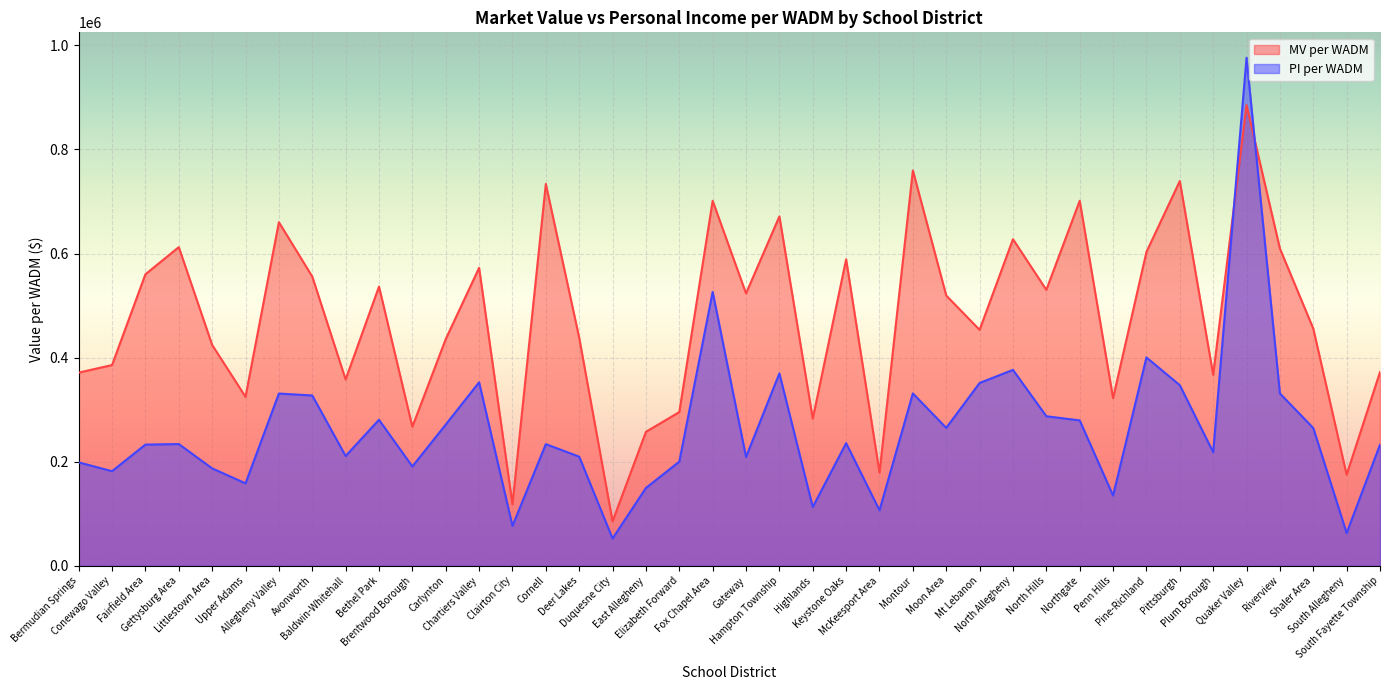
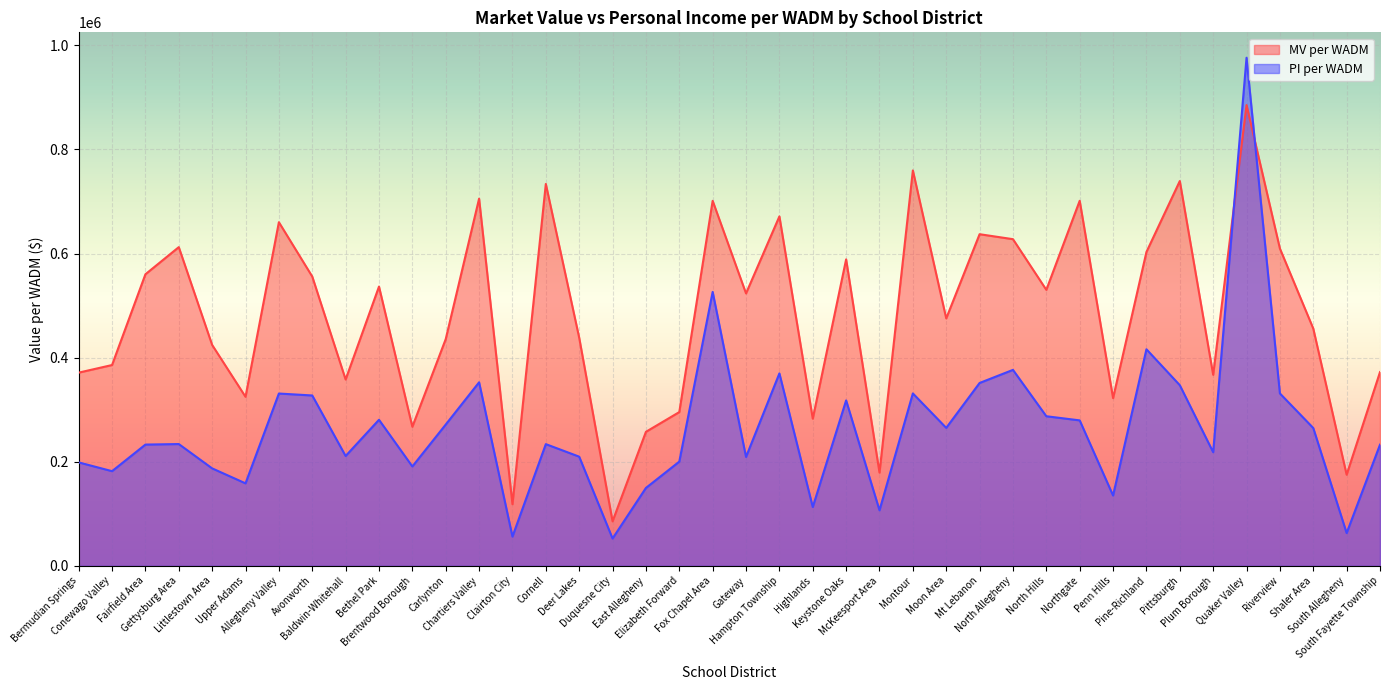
  {
    "MV per WADM": {
      "Bermudian Springs": 370000,
      "Conewago Valley": 390000,
      "Fairfield Area": 560000,
      "Gettysburg Area": 610000,
      "Littlestown Area": 420000,
      "Upper Adams": 320000,
      "Allegheny Valley": 660000,
      "Avonworth": 560000,
      "Baldwin-Whitehall": 360000,
      "Bethel Park": 540000,
      "Brentwood Borough": 270000,
      "Carlynton": 440000,
-     "Chartiers Valley": 570000,
+     "Chartiers Valley": 710000,
      "Clairton City": 120000,
      "Cornell": 730000,
      "Deer Lakes": 440000,
      "Duquesne City": 90000,
      "East Allegheny": 260000,
      "Elizabeth Forward": 300000,
      "Fox Chapel Area": 700000,
      "Gateway": 520000,
      "Hampton Township": 670000,
      "Highlands": 280000,
      "Keystone Oaks": 590000,
      "McKeesport Area": 180000,
      "Montour": 760000,
-     "Moon Area": 520000,
-     "Mt Lebanon": 450000,
+     "Moon Area": 480000,
+     "Mt Lebanon": 640000,
      "North Allegheny": 630000,
      "North Hills": 530000,
      "Northgate": 700000,
      "Penn Hills": 320000,
      "Pine-Richland": 600000,
      "Pittsburgh": 740000,
      "Plum Borough": 370000,
      "Quaker Valley": 890000,
      "Riverview": 610000,
      "Shaler Area": 460000,
      "South Allegheny": 180000,
      "South Fayette Township": 370000
    },
    "PI per WADM": {
      "Bermudian Springs": 200000,
      "Conewago Valley": 180000,
      "Fairfield Area": 230000,
      "Gettysburg Area": 230000,
      "Littlestown Area": 190000,
      "Upper Adams": 160000,
      "Allegheny Valley": 330000,
      "Avonworth": 330000,
      "Baldwin-Whitehall": 210000,
      "Bethel Park": 280000,
      "Brentwood Borough": 190000,
      "Carlynton": 270000,
      "Chartiers Valley": 350000,
-     "Clairton City": 80000,
+     "Clairton City": 60000,
      "Cornell": 230000,
      "Deer Lakes": 210000,
      "Duquesne City": 50000,
      "East Allegheny": 150000,
      "Elizabeth Forward": 200000,
      "Fox Chapel Area": 530000,
      "Gateway": 210000,
      "Hampton Township": 370000,
      "Highlands": 110000,
-     "Keystone Oaks": 240000,
+     "Keystone Oaks": 320000,
      "McKeesport Area": 110000,
      "Montour": 330000,
      "Moon Area": 270000,
      "Mt Lebanon": 350000,
      "North Allegheny": 380000,
      "North Hills": 290000,
      "Northgate": 280000,
      "Penn Hills": 140000,
-     "Pine-Richland": 400000,
+     "Pine-Richland": 420000,
      "Pittsburgh": 350000,
      "Plum Borough": 220000,
      "Quaker Valley": 980000,
      "Riverview": 330000,
      "Shaler Area": 260000,
      "South Allegheny": 60000,
      "South Fayette Township": 230000
    }
  }
